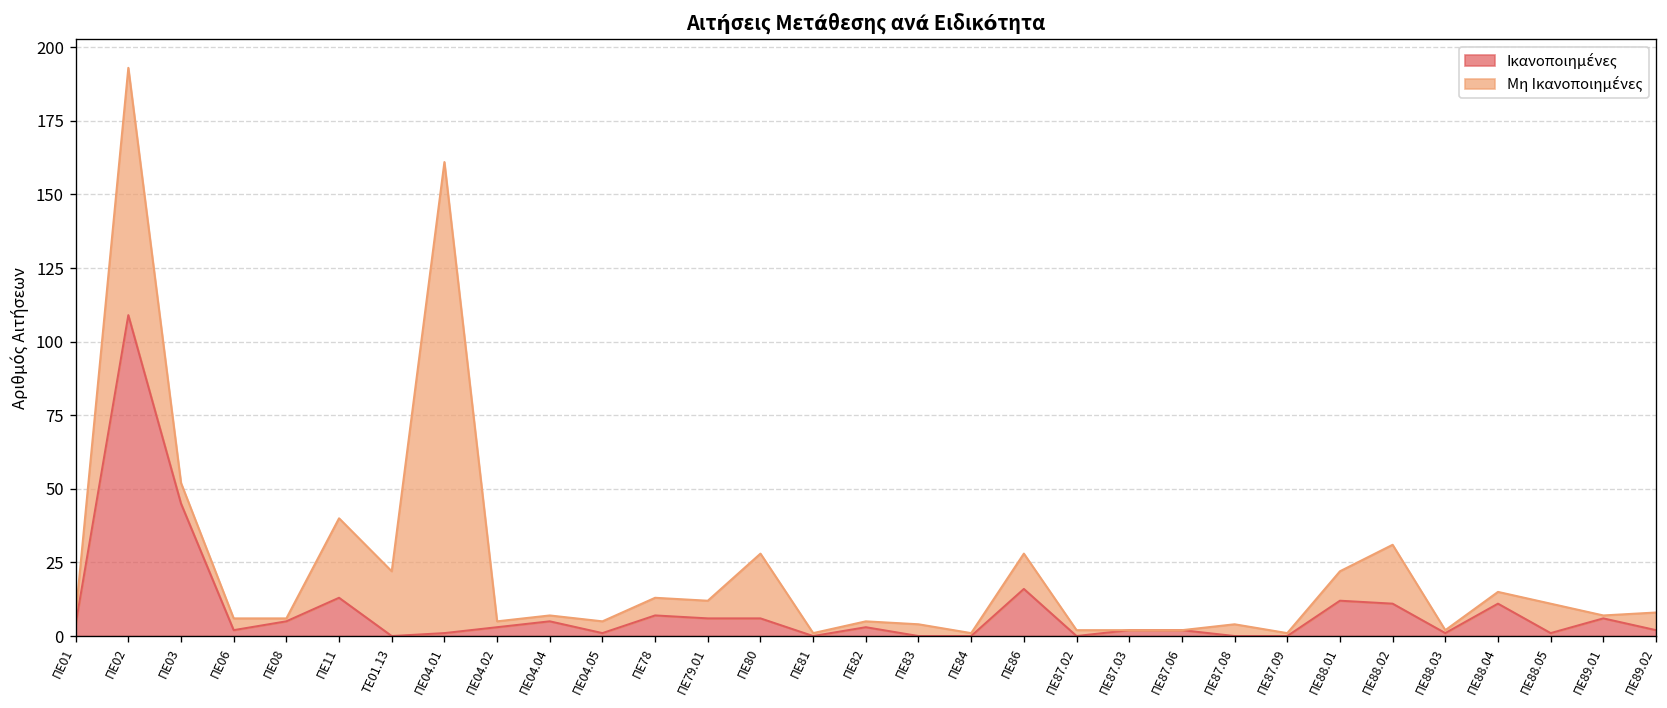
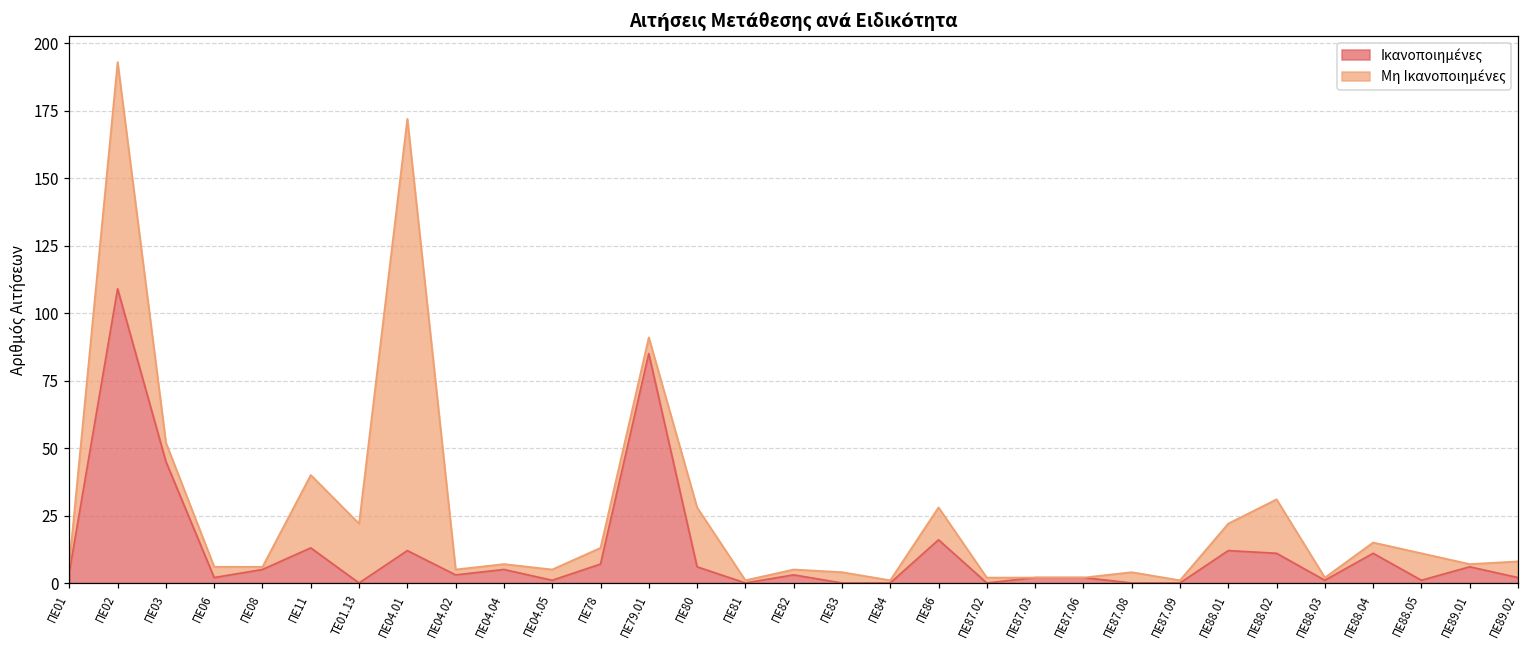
  {
    "Ικανοποιημένες": {
      "ΠΕ01": 4,
      "ΠΕ02": 109,
      "ΠΕ03": 45,
      "ΠΕ06": 2,
      "ΠΕ11": 13,
      "ΤΕ01.13": 0,
-     "ΠΕ04.01": 1,
+     "ΠΕ04.01": 12,
      "ΠΕ04.02": 3,
      "ΠΕ04.04": 5,
      "ΠΕ04.05": 1,
      "ΠΕ78": 7,
-     "ΠΕ79.01": 6,
+     "ΠΕ79.01": 85,
      "ΠΕ80": 6,
      "ΠΕ82": 3,
      "ΠΕ83": 0,
      "ΠΕ86": 16,
      "ΠΕ87.02": 0,
      "ΠΕ87.08": 0,
      "ΠΕ88.01": 12,
      "ΠΕ88.02": 11,
      "ΠΕ88.04": 11,
      "ΠΕ88.05": 1,
      "ΠΕ89.02": 2
    },
    "Μη Ικανοποιημένες": {
      "ΠΕ01": 3,
      "ΠΕ02": 84,
      "ΠΕ03": 7,
      "ΠΕ06": 4,
      "ΠΕ11": 27,
      "ΤΕ01.13": 22,
      "ΠΕ04.01": 160,
      "ΠΕ04.02": 2,
      "ΠΕ04.04": 2,
      "ΠΕ04.05": 4,
      "ΠΕ78": 6,
      "ΠΕ79.01": 6,
      "ΠΕ80": 22,
      "ΠΕ82": 2,
      "ΠΕ83": 4,
      "ΠΕ86": 12,
      "ΠΕ87.02": 2,
      "ΠΕ87.08": 4,
      "ΠΕ88.01": 10,
      "ΠΕ88.02": 20,
      "ΠΕ88.04": 4,
      "ΠΕ88.05": 10,
      "ΠΕ89.02": 6
    }
  }
